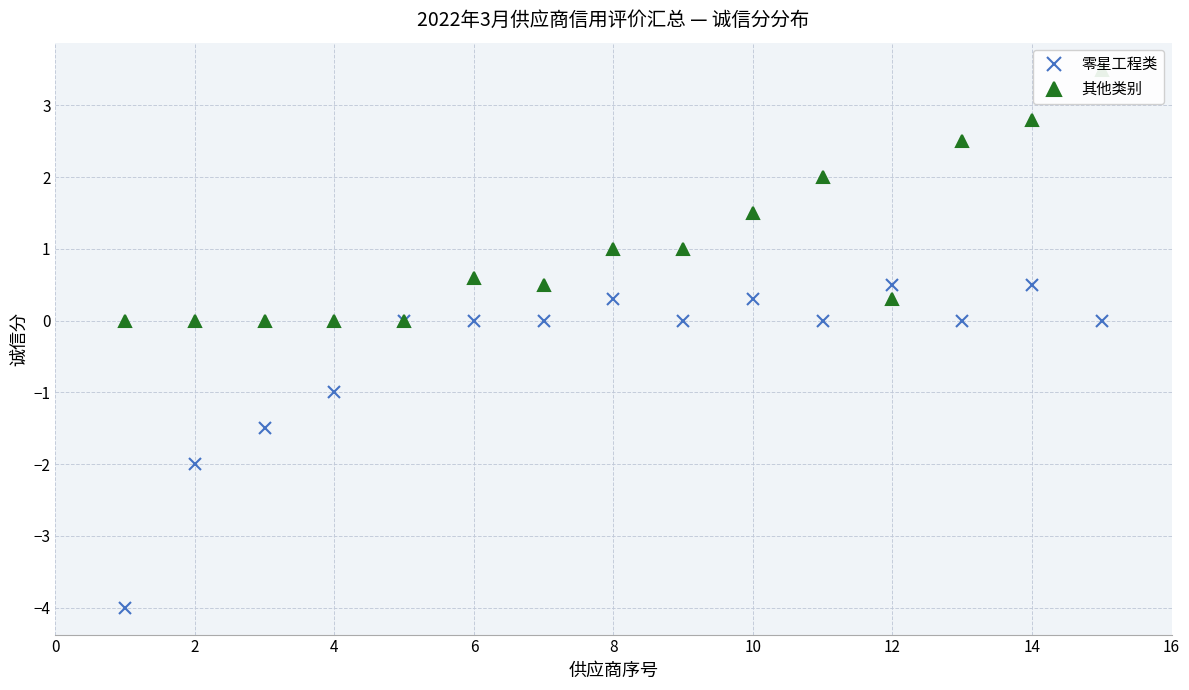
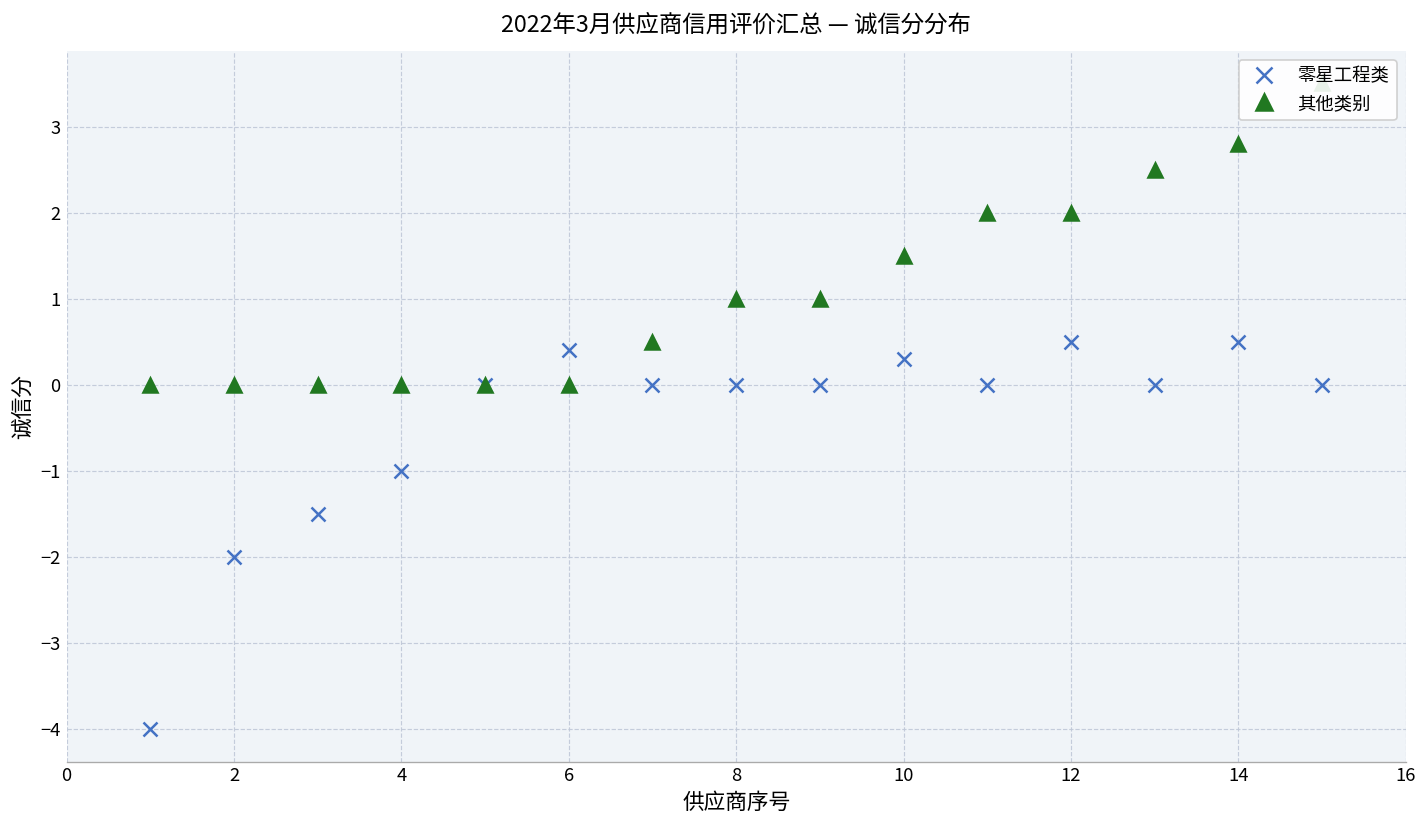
  {
    "零星工程类": {
      "2": -2.0,
      "4": -1.0,
-     "6": 0.0,
-     "8": 0.3,
+     "6": 0.4,
+     "8": 0.0,
      "10": 0.3,
      "12": 0.5,
      "14": 0.5
    },
    "其他类别": {
      "2": 0.0,
      "4": 0.0,
-     "6": 0.6,
+     "6": 0.0,
      "8": 1.0,
      "10": 1.5,
-     "12": 0.3,
+     "12": 2.0,
      "14": 2.8
    }
  }
